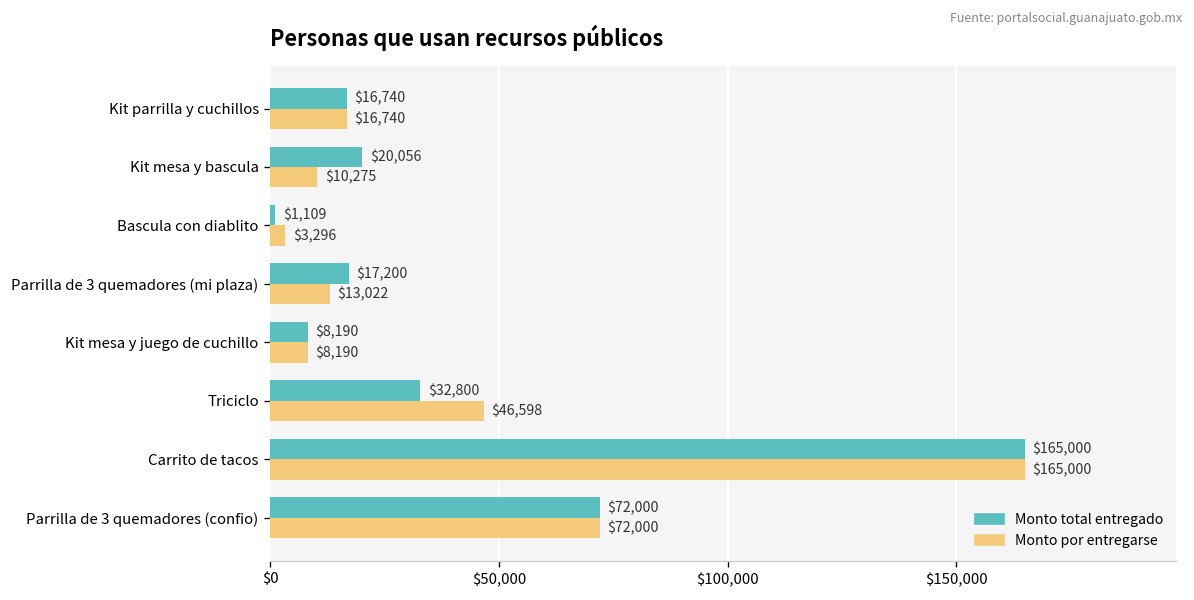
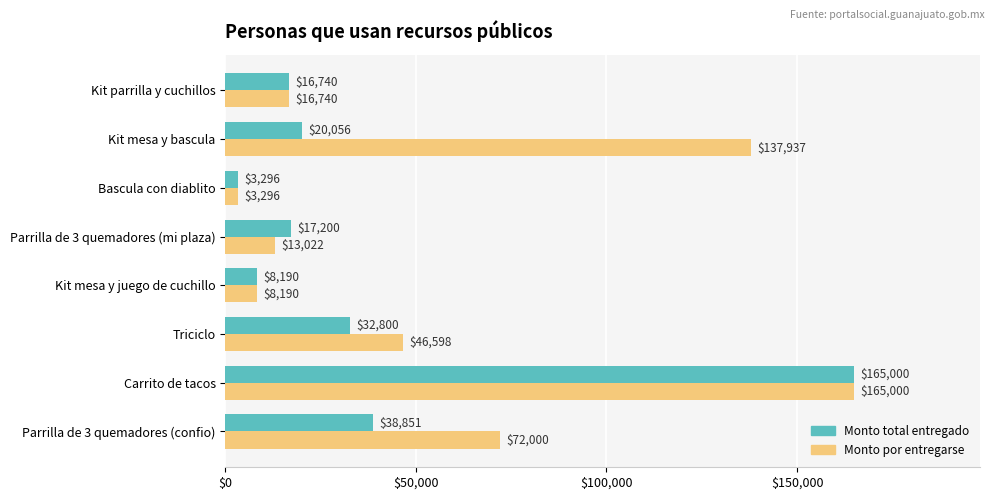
  {
    "Monto total entregado": {
      "Kit parrilla y cuchillos": "$16,740",
      "Kit mesa y bascula": "$20,056",
-     "Bascula con diablito": "$1,109",
+     "Bascula con diablito": "$3,296",
      "Parrilla de 3 quemadores (mi plaza)": "$17,200",
      "Kit mesa y juego de cuchillo": "$8,190",
      "Triciclo": "$32,800",
      "Carrito de tacos": "$165,000",
-     "Parrilla de 3 quemadores (confio)": "$72,000"
+     "Parrilla de 3 quemadores (confio)": "$38,851"
    },
    "Monto por entregarse": {
      "Kit parrilla y cuchillos": "$16,740",
-     "Kit mesa y bascula": "$10,275",
+     "Kit mesa y bascula": "$137,937",
      "Bascula con diablito": "$3,296",
      "Parrilla de 3 quemadores (mi plaza)": "$13,022",
      "Kit mesa y juego de cuchillo": "$8,190",
      "Triciclo": "$46,598",
      "Carrito de tacos": "$165,000",
      "Parrilla de 3 quemadores (confio)": "$72,000"
    }
  }
